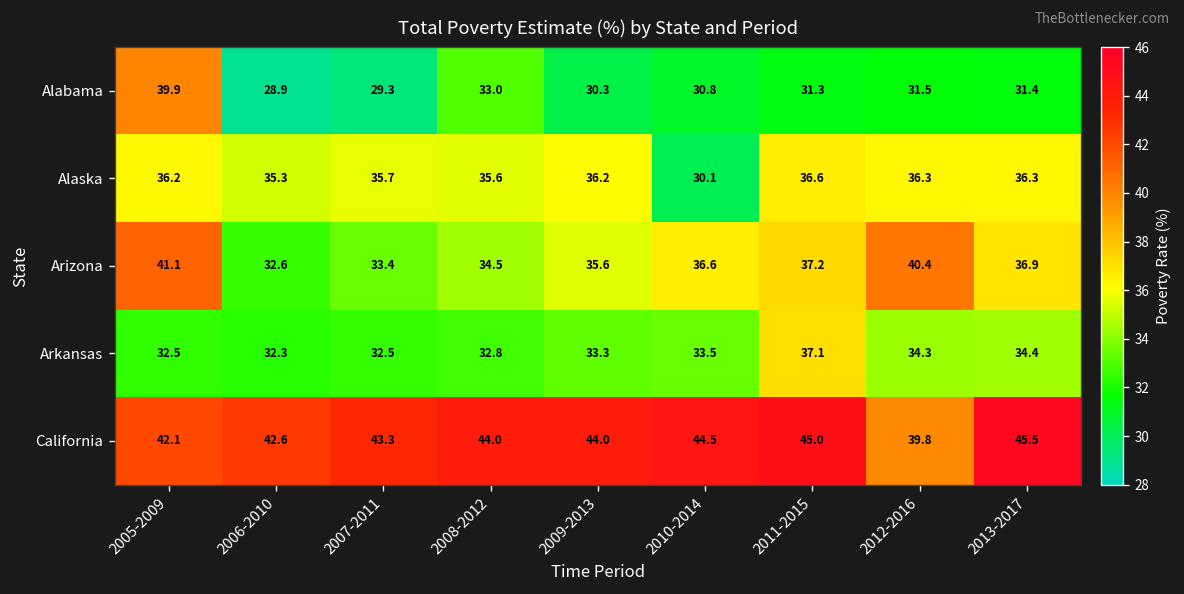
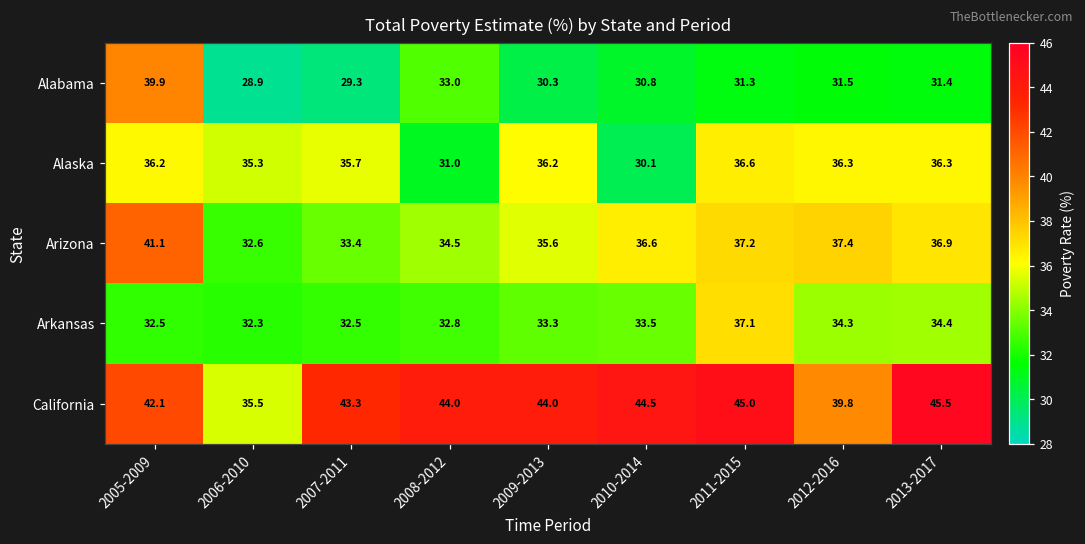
  {
    "Alabama": {
      "2005-2009": 39.9,
      "2006-2010": 28.9,
      "2007-2011": 29.3,
      "2008-2012": 33.0,
      "2009-2013": 30.3,
      "2010-2014": 30.8,
      "2011-2015": 31.3,
      "2012-2016": 31.5,
      "2013-2017": 31.4
    },
    "Alaska": {
      "2005-2009": 36.2,
      "2006-2010": 35.3,
      "2007-2011": 35.7,
-     "2008-2012": 35.6,
+     "2008-2012": 31.0,
      "2009-2013": 36.2,
      "2010-2014": 30.1,
      "2011-2015": 36.6,
      "2012-2016": 36.3,
      "2013-2017": 36.3
    },
    "Arizona": {
      "2005-2009": 41.1,
      "2006-2010": 32.6,
      "2007-2011": 33.4,
      "2008-2012": 34.5,
      "2009-2013": 35.6,
      "2010-2014": 36.6,
      "2011-2015": 37.2,
-     "2012-2016": 40.4,
+     "2012-2016": 37.4,
      "2013-2017": 36.9
    },
    "Arkansas": {
      "2005-2009": 32.5,
      "2006-2010": 32.3,
      "2007-2011": 32.5,
      "2008-2012": 32.8,
      "2009-2013": 33.3,
      "2010-2014": 33.5,
      "2011-2015": 37.1,
      "2012-2016": 34.3,
      "2013-2017": 34.4
    },
    "California": {
      "2005-2009": 42.1,
-     "2006-2010": 42.6,
+     "2006-2010": 35.5,
      "2007-2011": 43.3,
      "2008-2012": 44.0,
      "2009-2013": 44.0,
      "2010-2014": 44.5,
      "2011-2015": 45.0,
      "2012-2016": 39.8,
      "2013-2017": 45.5
    }
  }
